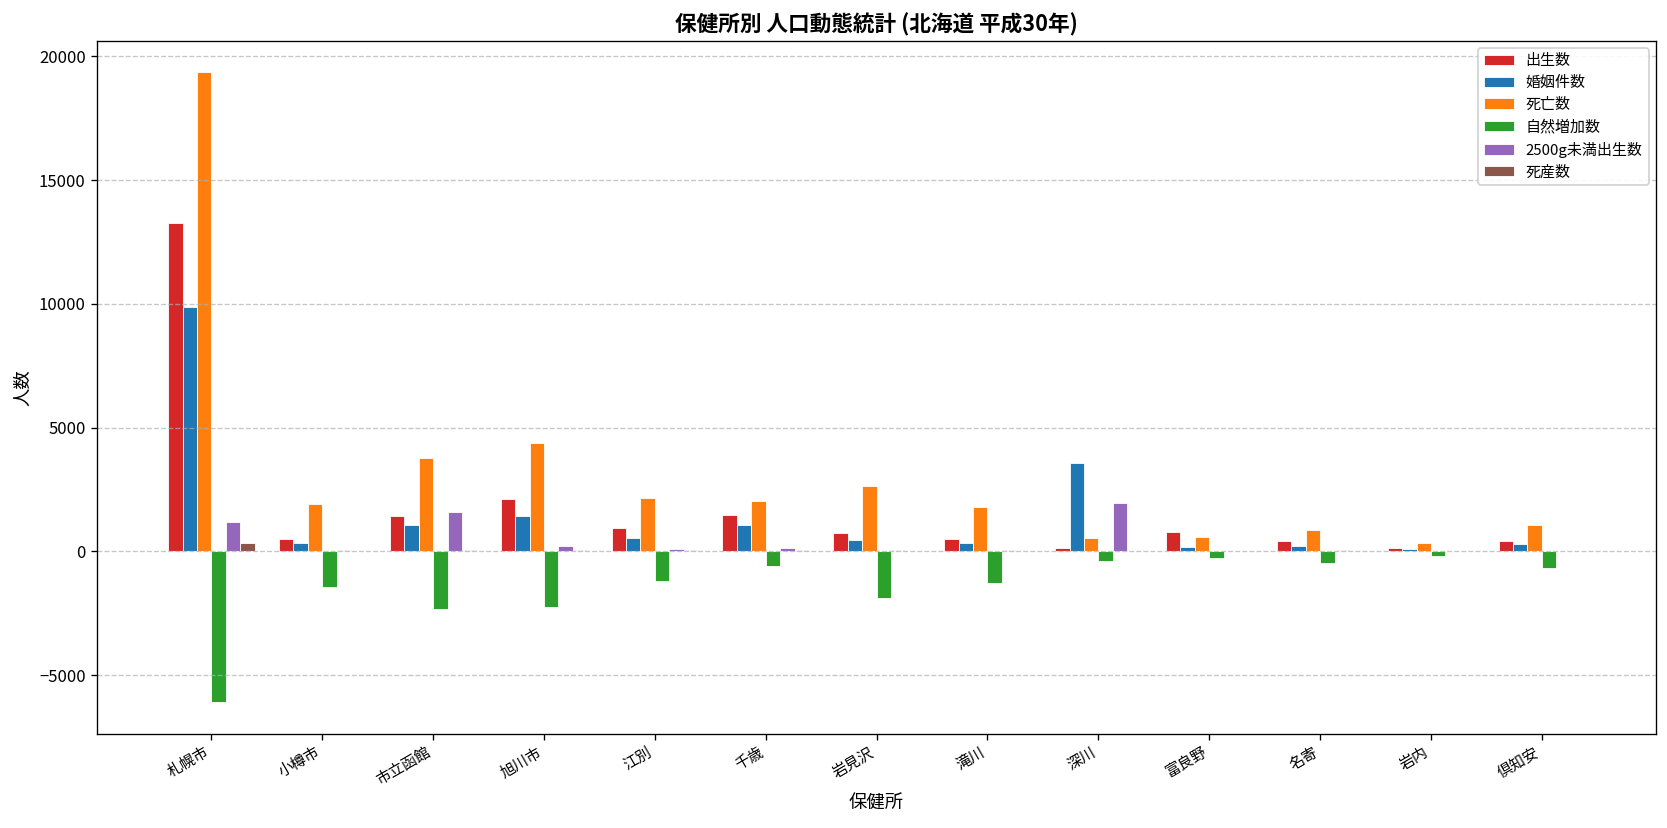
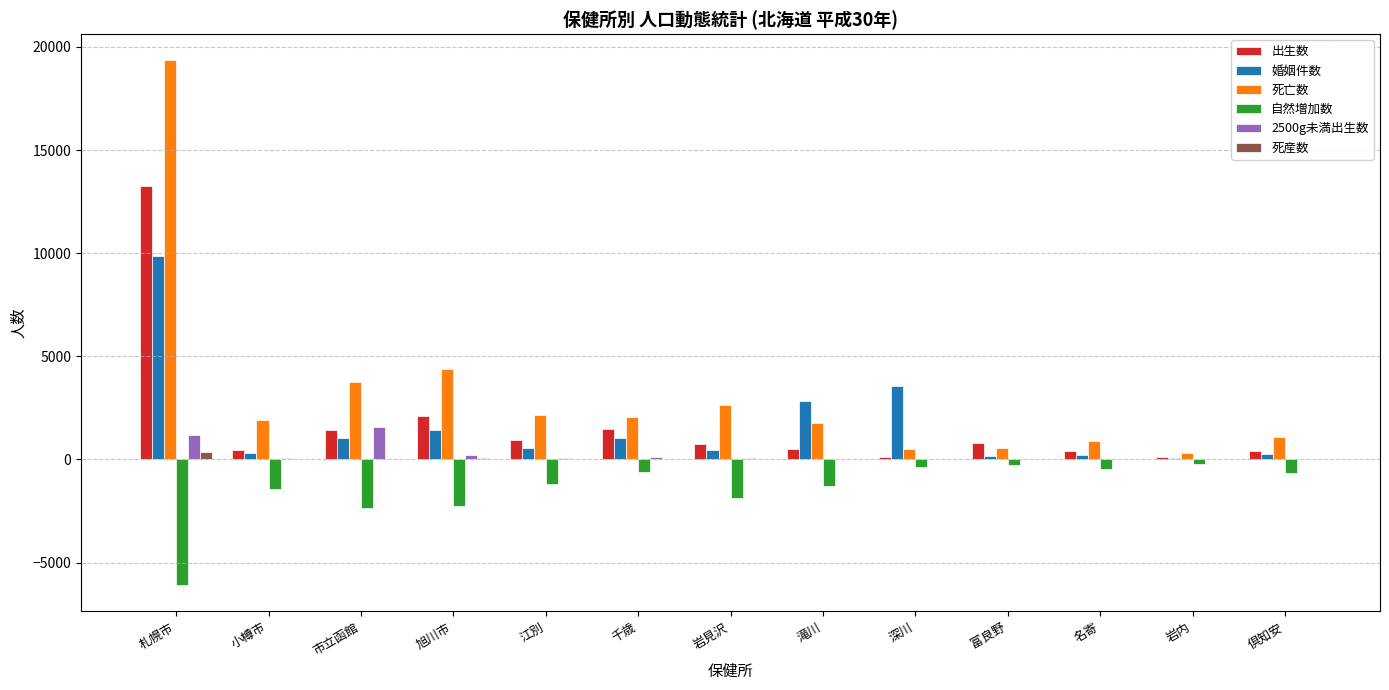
  {
    "出生数": {
      "札幌市": 13200,
      "小樽市": 500,
      "市立函館": 1400,
      "旭川市": 2100,
      "江別": 1000,
      "千歳": 1500,
      "岩見沢": 700,
      "滝川": 500,
      "深川": 100,
      "富良野": 800,
      "名寄": 400,
      "倶知安": 400
    },
    "婚姻件数": {
      "札幌市": 9900,
      "小樽市": 300,
      "市立函館": 1100,
      "旭川市": 1400,
      "江別": 600,
      "千歳": 1100,
      "岩見沢": 500,
-     "滝川": 300,
+     "滝川": 2800,
      "深川": 3600,
      "富良野": 200,
      "名寄": 200,
      "倶知安": 300
    },
    "死亡数": {
      "札幌市": 19300,
      "小樽市": 1900,
      "市立函館": 3800,
      "旭川市": 4400,
      "江別": 2100,
      "千歳": 2100,
      "岩見沢": 2600,
      "滝川": 1800,
      "深川": 500,
      "富良野": 600,
      "名寄": 900,
      "岩内": 300,
      "倶知安": 1100
    },
    "自然増加数": {
      "札幌市": -6100,
      "小樽市": -1400,
      "市立函館": -2300,
      "旭川市": -2300,
      "江別": -1200,
      "千歳": -600,
      "岩見沢": -1900,
      "滝川": -1300,
      "深川": -400,
      "富良野": -300,
      "名寄": -500,
      "岩内": -200,
      "倶知安": -700
    },
    "2500g未満出生数": {
      "札幌市": 1200,
      "市立函館": 1600,
      "旭川市": 200,
      "千歳": 100,
-     "深川": 2000
+     "深川": 0
    },
    "死産数": {
      "札幌市": 300,
      "岩内": 0
    }
  }
